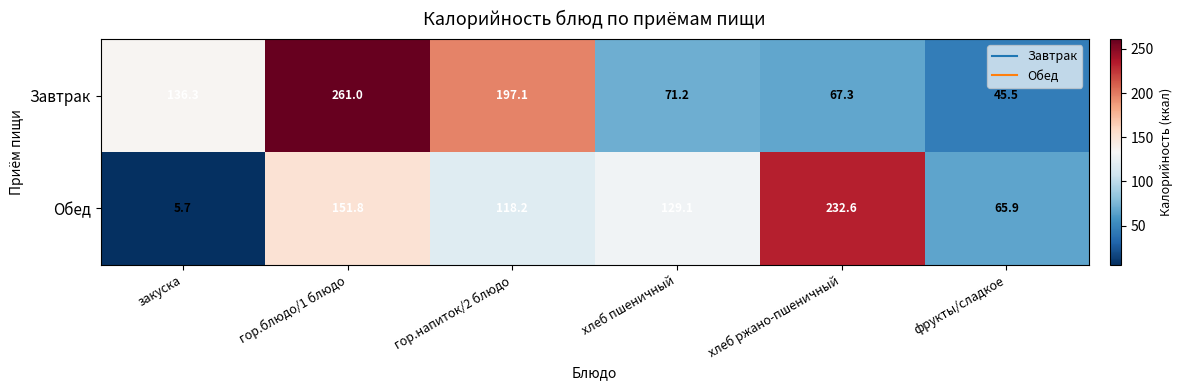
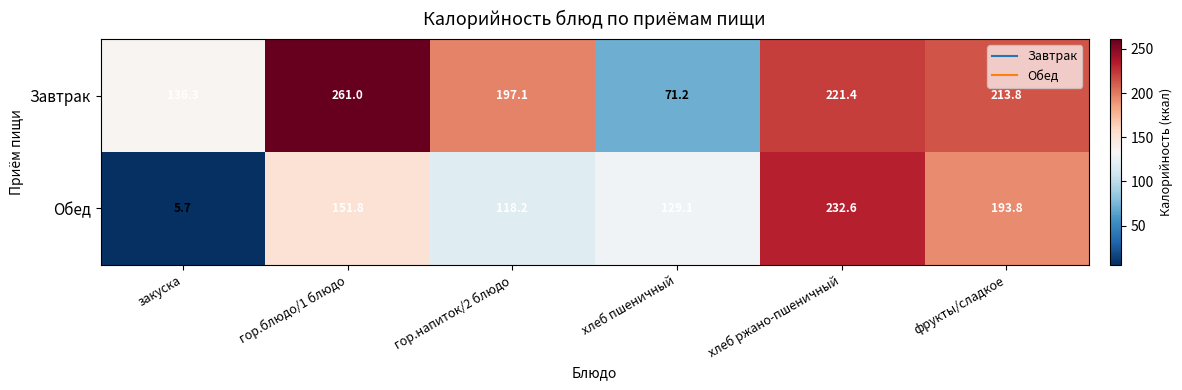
  {
    "Завтрак": {
      "гор.блюдо/1 блюдо": 261.0,
      "гор.напиток/2 блюдо": 197.1,
      "хлеб пшеничный": 71.2,
-     "хлеб ржано-пшеничный": 67.3,
-     "фрукты/сладкое": 45.5
+     "хлеб ржано-пшеничный": 221.4,
+     "фрукты/сладкое": 213.8
    },
    "Обед": {
      "закуска": 5.7,
      "хлеб ржано-пшеничный": 232.6,
-     "фрукты/сладкое": 65.9
+     "фрукты/сладкое": 193.8
    }
  }
